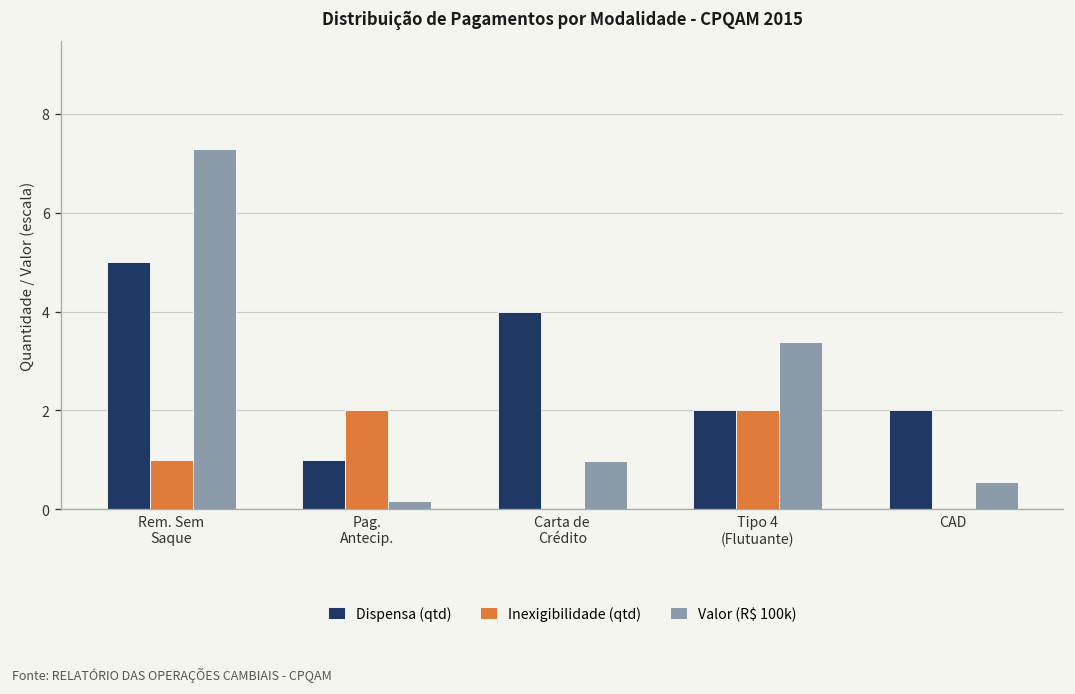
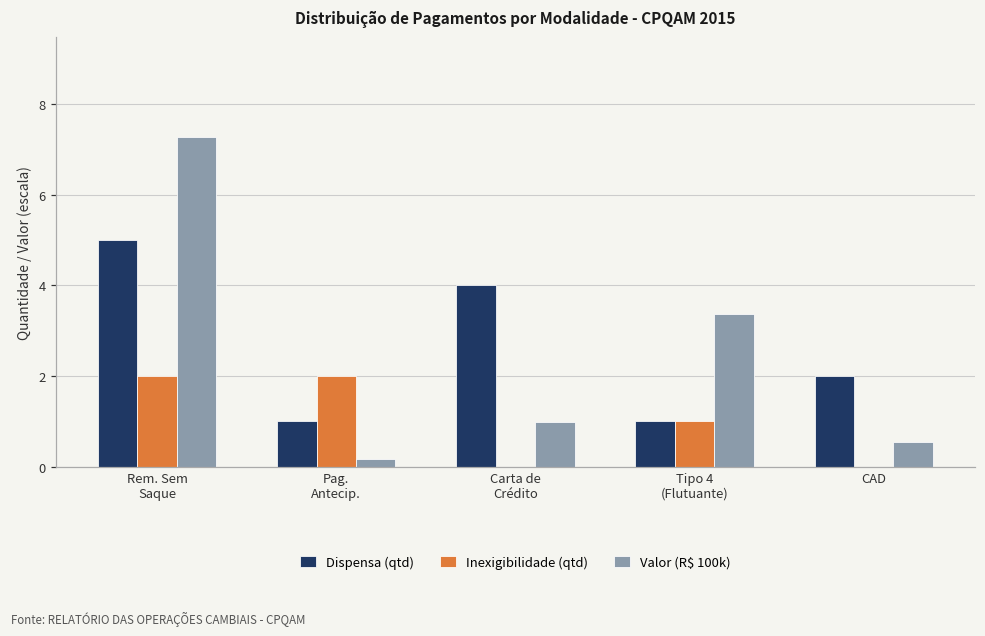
  {
    "Dispensa (qtd)": {
      "Rem. Sem Saque": 5,
      "Pag. Antecip.": 1,
      "Carta de Crédito": 4,
-     "Tipo 4 (Flutuante)": 2,
+     "Tipo 4 (Flutuante)": 1,
      "CAD": 2
    },
    "Inexigibilidade (qtd)": {
-     "Rem. Sem Saque": 1,
+     "Rem. Sem Saque": 2,
      "Pag. Antecip.": 2,
      "Carta de Crédito": 0,
-     "Tipo 4 (Flutuante)": 2,
+     "Tipo 4 (Flutuante)": 1,
      "CAD": 0
    },
    "Valor (R$ 100k)": {
      "Rem. Sem Saque": 7.3,
      "Pag. Antecip.": 0.2,
      "Carta de Crédito": 1,
      "Tipo 4 (Flutuante)": 3.4,
      "CAD": 0.5
    }
  }
